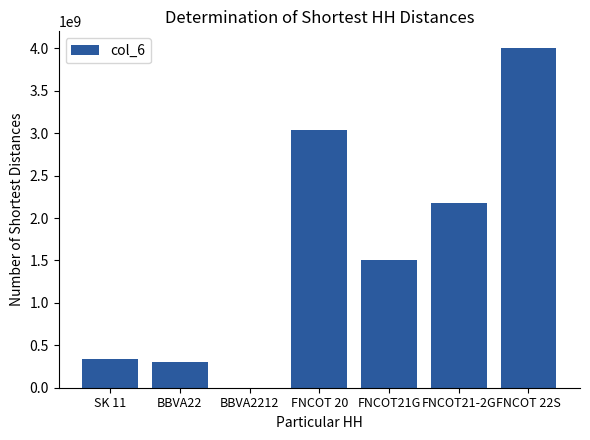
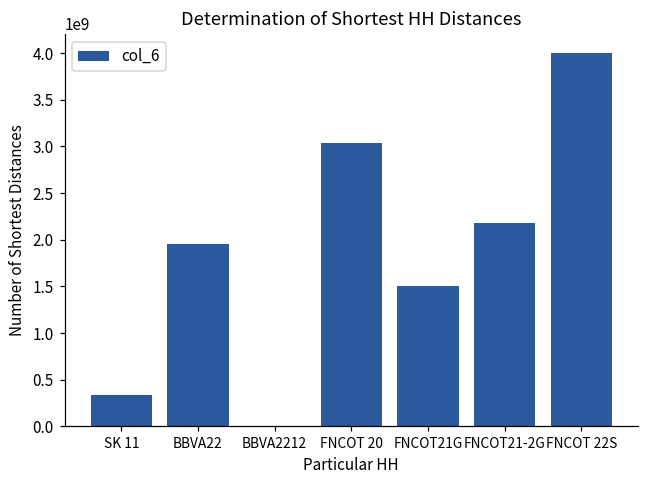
  {
    "SK 11": 300000000,
-   "BBVA22": 300000000,
+   "BBVA22": 2000000000,
    "BBVA2212": 0,
    "FNCOT 20": 3000000000,
    "FNCOT21G": 1500000000,
    "FNCOT21-2G": 2200000000,
    "FNCOT 22S": 4000000000
  }
